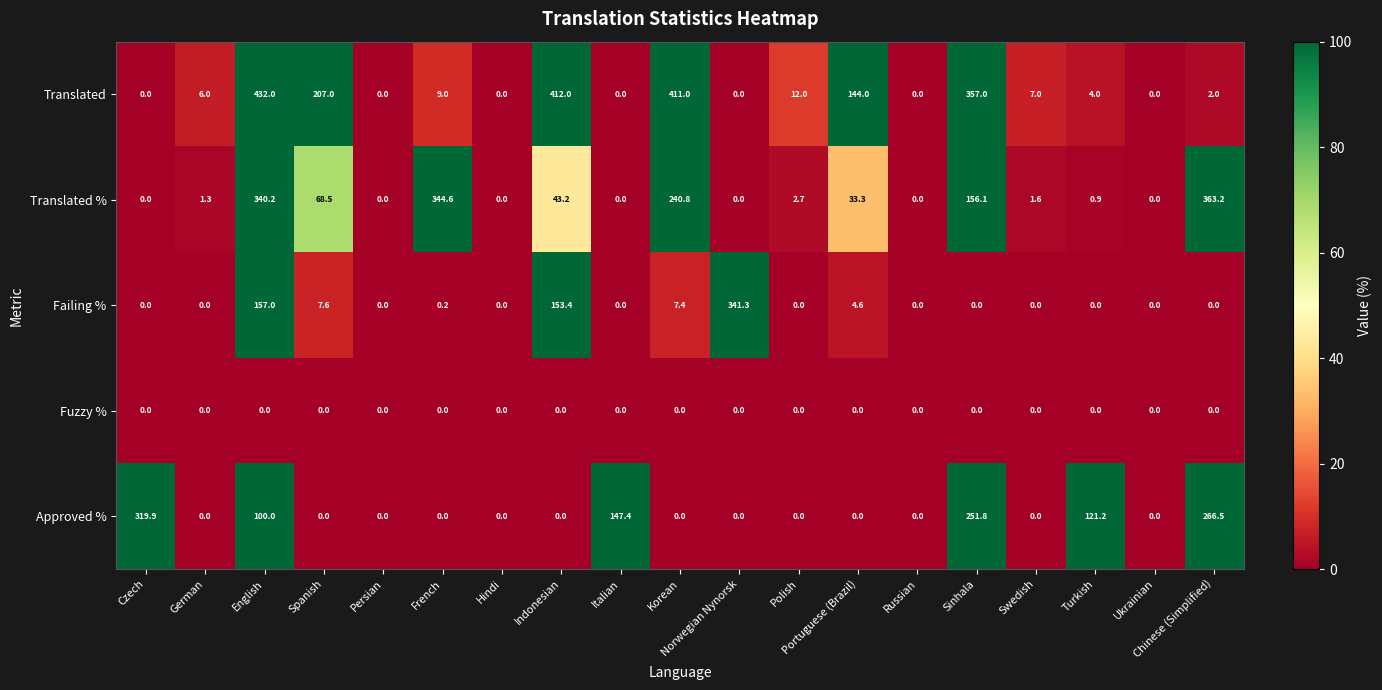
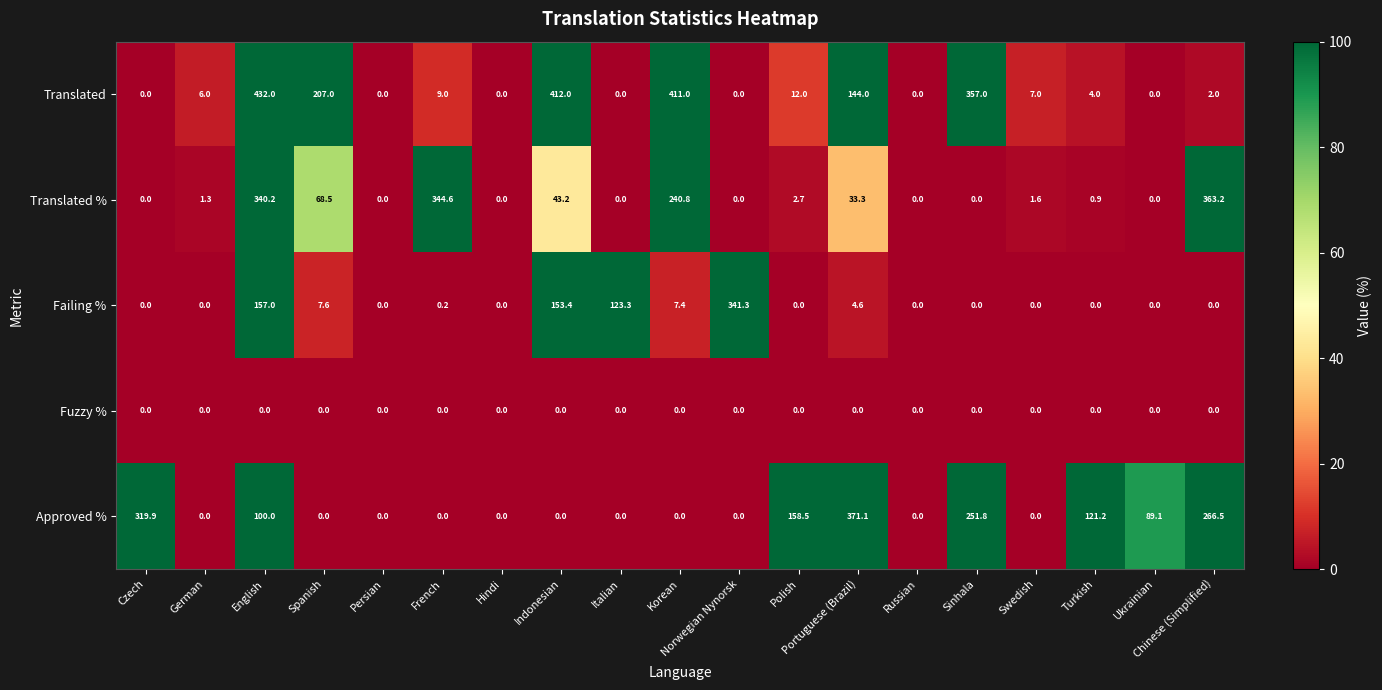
  {
    "Translated": {
      "Czech": 0.0,
      "German": 6.0,
      "English": 432.0,
      "Spanish": 207.0,
      "Persian": 0.0,
      "French": 9.0,
      "Hindi": 0.0,
      "Indonesian": 412.0,
      "Italian": 0.0,
      "Korean": 411.0,
      "Norwegian Nynorsk": 0.0,
      "Polish": 12.0,
      "Portuguese (Brazil)": 144.0,
      "Russian": 0.0,
      "Sinhala": 357.0,
      "Swedish": 7.0,
      "Turkish": 4.0,
      "Ukrainian": 0.0,
      "Chinese (Simplified)": 2.0
    },
    "Translated %": {
      "Czech": 0.0,
      "German": 1.3,
      "English": 340.2,
      "Spanish": 68.5,
      "Persian": 0.0,
      "French": 344.6,
      "Hindi": 0.0,
      "Indonesian": 43.2,
      "Italian": 0.0,
      "Korean": 240.8,
      "Norwegian Nynorsk": 0.0,
      "Polish": 2.7,
      "Portuguese (Brazil)": 33.3,
      "Russian": 0.0,
-     "Sinhala": 156.1,
+     "Sinhala": 0.0,
      "Swedish": 1.6,
      "Turkish": 0.9,
      "Ukrainian": 0.0,
      "Chinese (Simplified)": 363.2
    },
    "Failing %": {
      "Czech": 0.0,
      "German": 0.0,
      "English": 157.0,
      "Spanish": 7.6,
      "Persian": 0.0,
      "French": 0.2,
      "Hindi": 0.0,
      "Indonesian": 153.4,
-     "Italian": 0.0,
+     "Italian": 123.3,
      "Korean": 7.4,
      "Norwegian Nynorsk": 341.3,
      "Polish": 0.0,
      "Portuguese (Brazil)": 4.6,
      "Russian": 0.0,
      "Sinhala": 0.0,
      "Swedish": 0.0,
      "Turkish": 0.0,
      "Ukrainian": 0.0,
      "Chinese (Simplified)": 0.0
    },
    "Fuzzy %": {
      "Czech": 0.0,
      "German": 0.0,
      "English": 0.0,
      "Spanish": 0.0,
      "Persian": 0.0,
      "French": 0.0,
      "Hindi": 0.0,
      "Indonesian": 0.0,
      "Italian": 0.0,
      "Korean": 0.0,
      "Norwegian Nynorsk": 0.0,
      "Polish": 0.0,
      "Portuguese (Brazil)": 0.0,
      "Russian": 0.0,
      "Sinhala": 0.0,
      "Swedish": 0.0,
      "Turkish": 0.0,
      "Ukrainian": 0.0,
      "Chinese (Simplified)": 0.0
    },
    "Approved %": {
      "Czech": 319.9,
      "German": 0.0,
      "English": 100.0,
      "Spanish": 0.0,
      "Persian": 0.0,
      "French": 0.0,
      "Hindi": 0.0,
      "Indonesian": 0.0,
-     "Italian": 147.4,
+     "Italian": 0.0,
      "Korean": 0.0,
      "Norwegian Nynorsk": 0.0,
-     "Polish": 0.0,
-     "Portuguese (Brazil)": 0.0,
+     "Polish": 158.5,
+     "Portuguese (Brazil)": 371.1,
      "Russian": 0.0,
      "Sinhala": 251.8,
      "Swedish": 0.0,
      "Turkish": 121.2,
-     "Ukrainian": 0.0,
+     "Ukrainian": 89.1,
      "Chinese (Simplified)": 266.5
    }
  }
